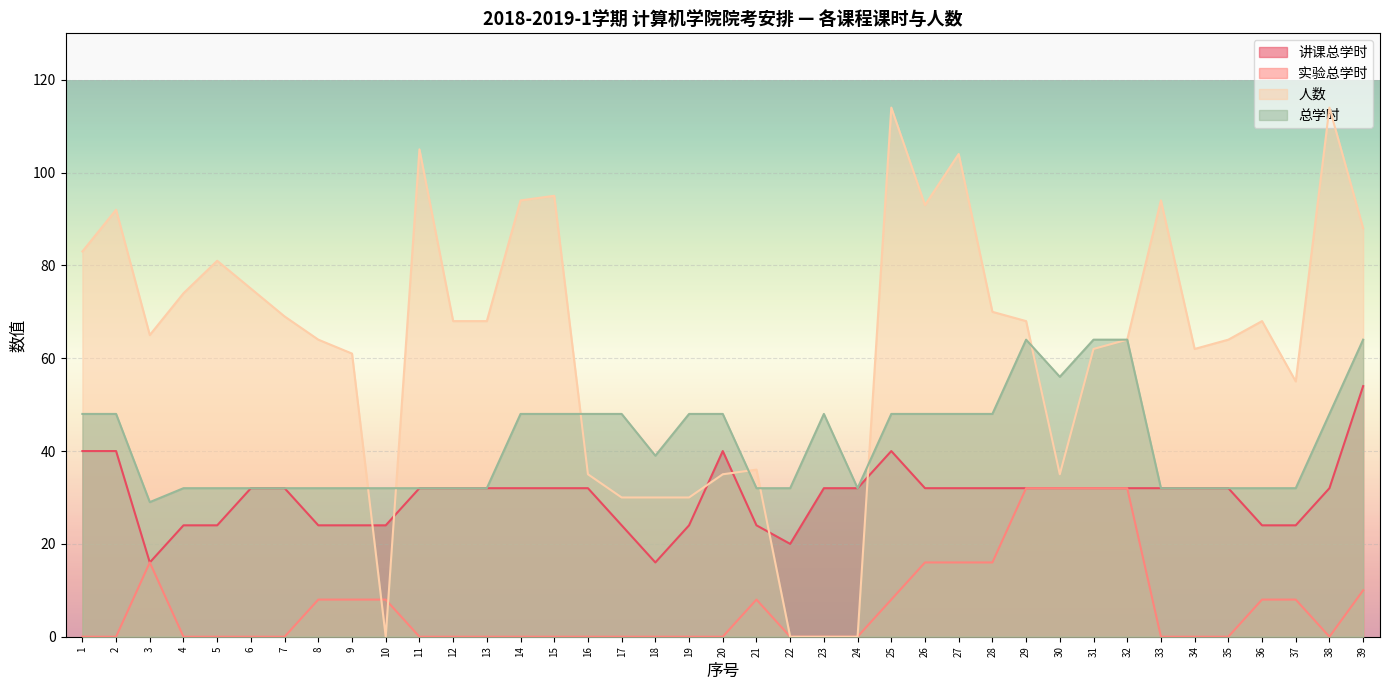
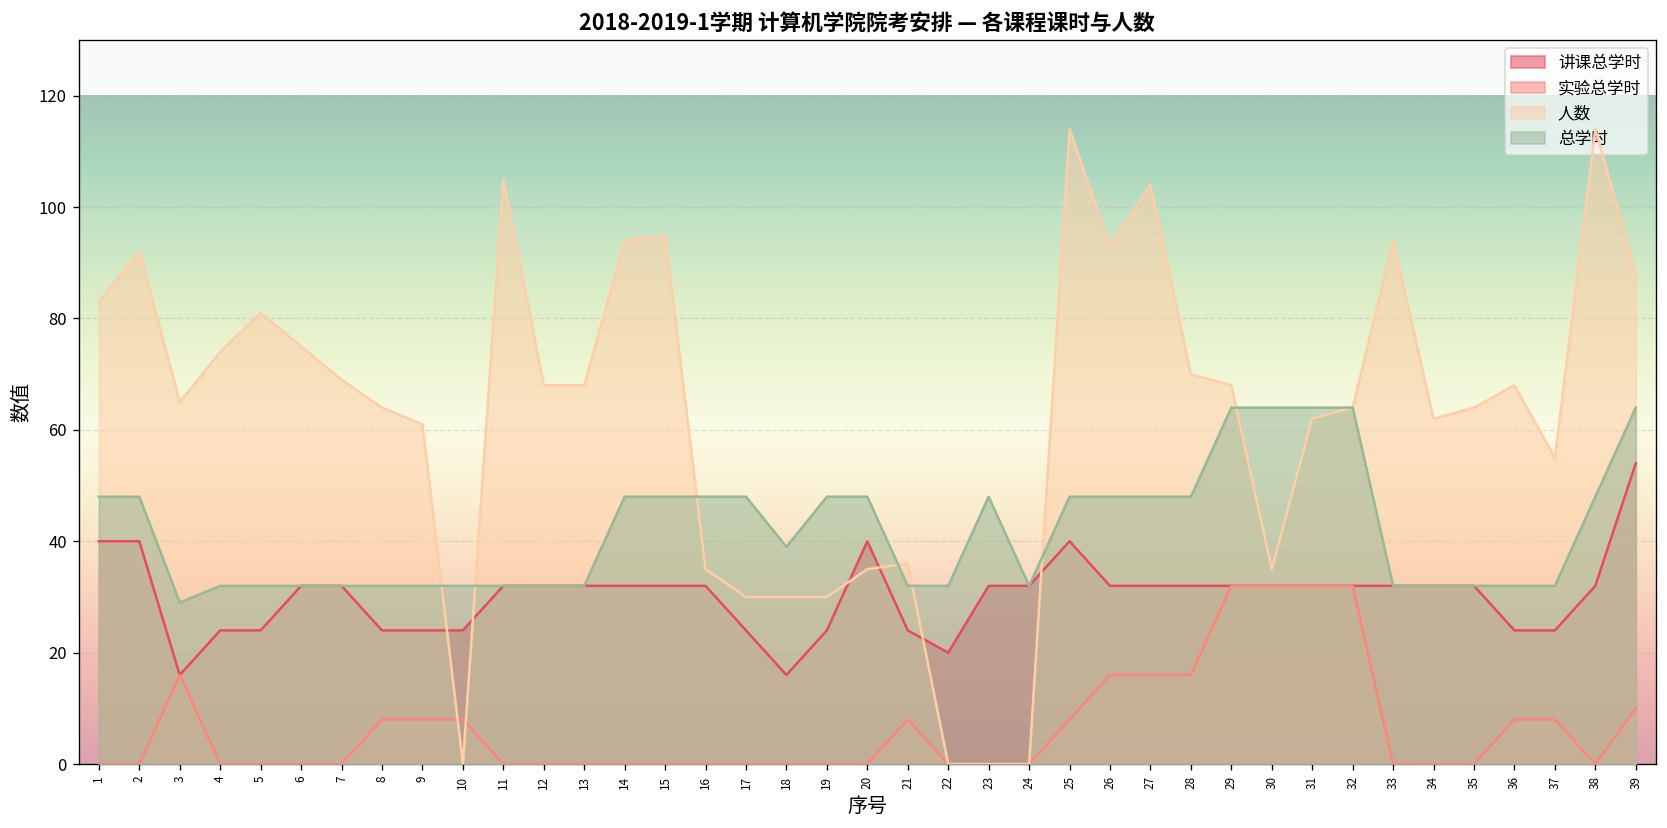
  {
    "人数": {
      "1": 83,
      "2": 92,
      "3": 65,
      "4": 74,
      "5": 81,
      "6": 75,
      "7": 69,
      "8": 64,
      "9": 61,
      "10": 0,
      "11": 105,
      "12": 68,
      "13": 68,
      "14": 94,
      "15": 95,
      "16": 35,
      "17": 30,
      "18": 30,
      "19": 30,
      "20": 35,
      "21": 36,
      "25": 114,
      "26": 93,
      "27": 104,
      "28": 70,
      "29": 68,
      "30": 35,
      "31": 62,
      "33": 94,
      "34": 62,
      "35": 64,
      "36": 68,
      "37": 55,
      "39": 88
    },
    "总学时": {
      "1": 48,
      "2": 48,
      "3": 29,
      "4": 32,
      "5": 32,
      "8": 32,
      "9": 32,
      "10": 32,
      "14": 48,
      "15": 48,
      "16": 48,
      "17": 48,
      "18": 39,
      "19": 48,
      "20": 48,
      "21": 32,
      "22": 32,
      "23": 48,
      "25": 48,
      "26": 48,
      "27": 48,
      "28": 48,
      "29": 64,
-     "30": 56,
+     "30": 64,
      "31": 64,
      "36": 32,
      "37": 32,
      "38": 48,
      "39": 64
    }
  }
